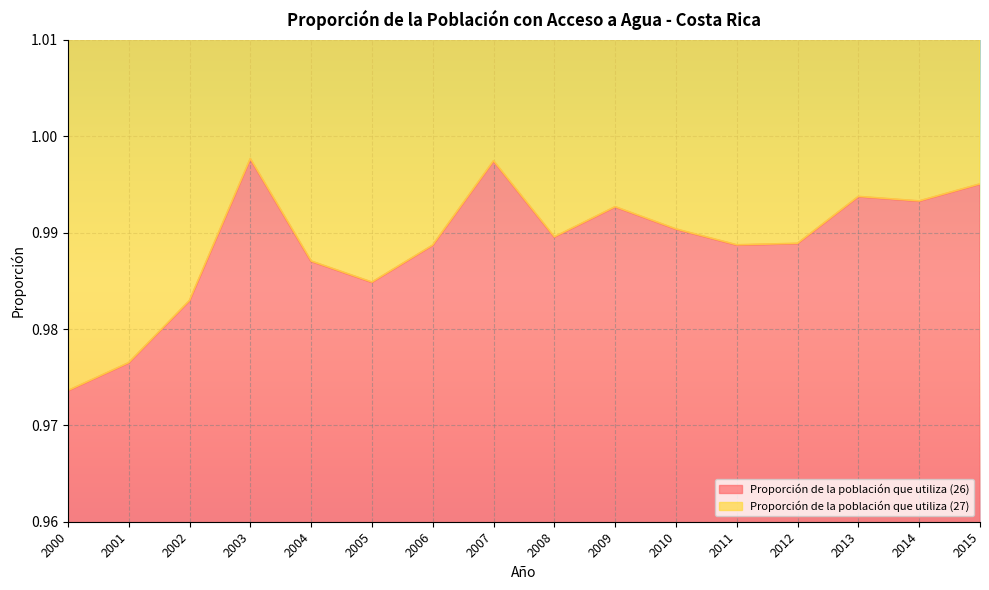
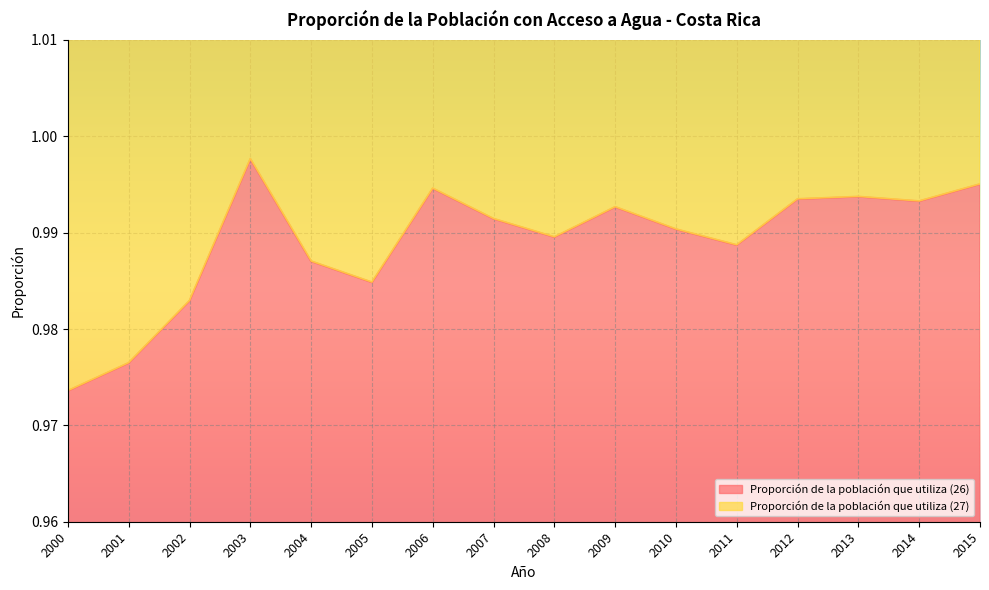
  {
    "Proporción de la población que utiliza (26)": {
      "2000": 0.974,
      "2001": 0.976,
      "2002": 0.983,
      "2003": 0.998,
      "2004": 0.987,
      "2005": 0.985,
-     "2006": 0.989,
-     "2007": 0.997,
+     "2006": 0.995,
+     "2007": 0.991,
      "2008": 0.990,
      "2009": 0.993,
      "2010": 0.990,
      "2011": 0.989,
-     "2012": 0.989,
+     "2012": 0.993,
      "2013": 0.994,
      "2014": 0.993,
      "2015": 0.995
    }
  }
